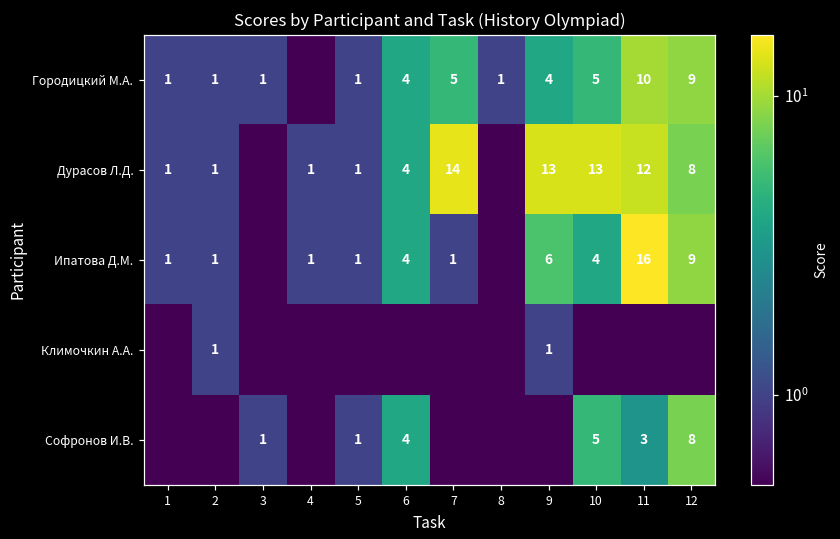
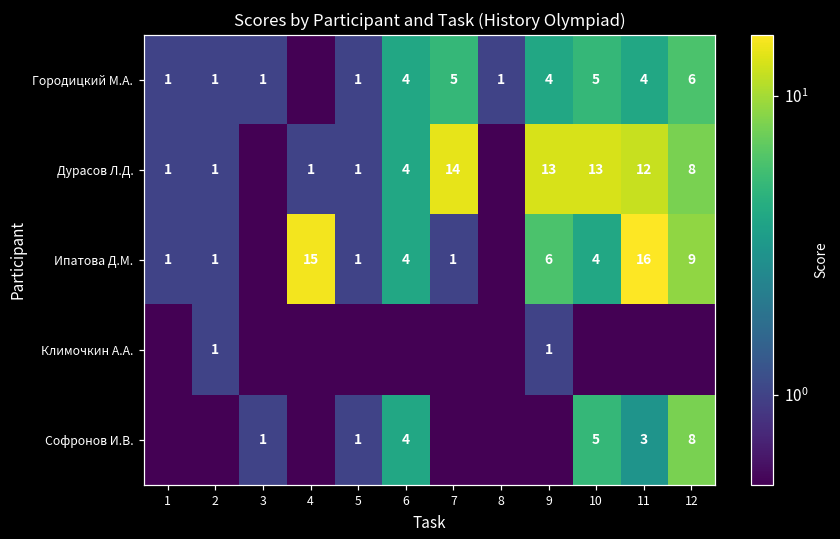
  {
    "Городицкий М.А.": {
      "1": 1,
      "2": 1,
      "3": 1,
      "5": 1,
      "6": 4,
      "7": 5,
      "8": 1,
      "9": 4,
      "10": 5,
-     "11": 10,
-     "12": 9
+     "11": 4,
+     "12": 6
    },
    "Дурасов Л.Д.": {
      "1": 1,
      "2": 1,
      "4": 1,
      "5": 1,
      "6": 4,
      "7": 14,
      "9": 13,
      "10": 13,
      "11": 12,
      "12": 8
    },
    "Ипатова Д.М.": {
      "1": 1,
      "2": 1,
-     "4": 1,
+     "4": 15,
      "5": 1,
      "6": 4,
      "7": 1,
      "9": 6,
      "10": 4,
      "11": 16,
      "12": 9
    },
    "Климочкин А.А.": {
      "2": 1,
      "9": 1
    },
    "Софронов И.В.": {
      "3": 1,
      "5": 1,
      "6": 4,
      "10": 5,
      "11": 3,
      "12": 8
    }
  }
